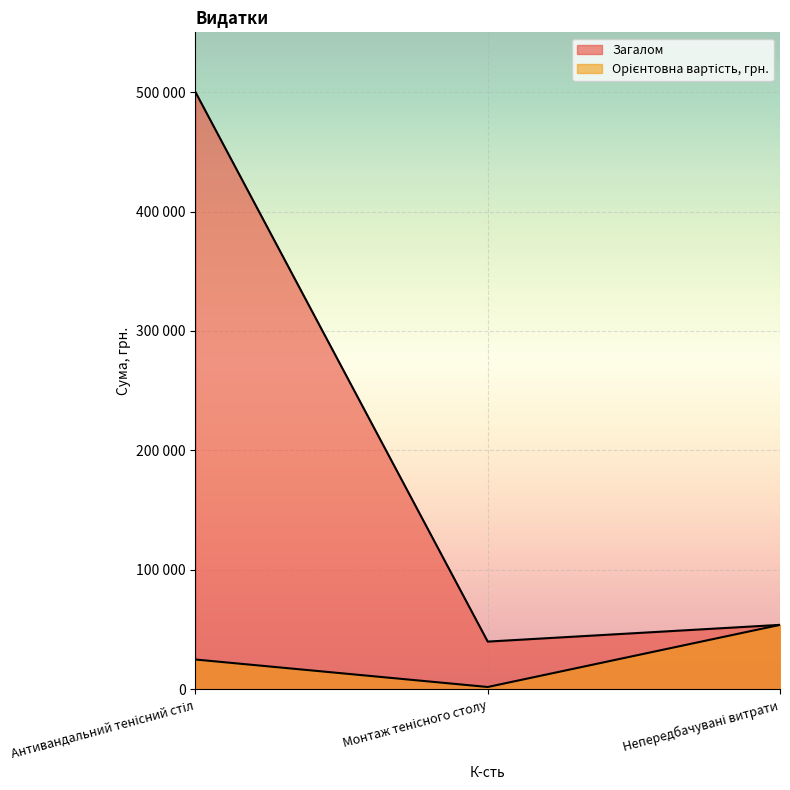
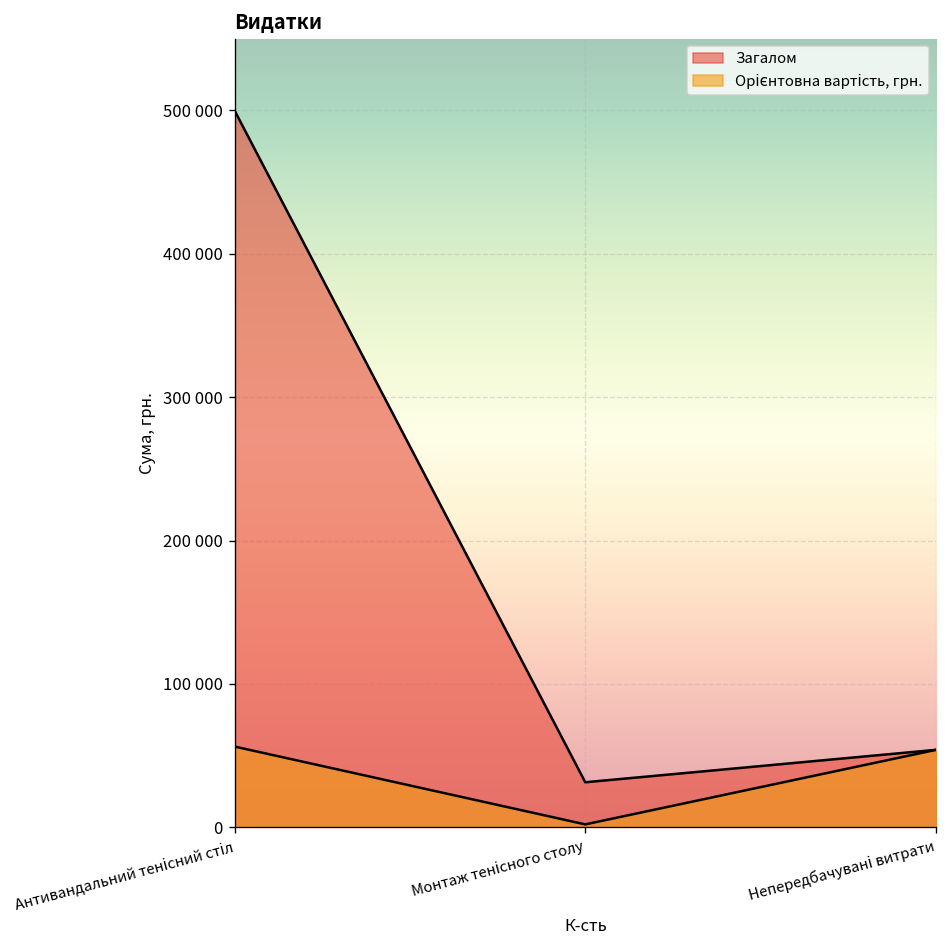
  {
    "Загалом": {
      "Антивандальний тенісний стіл": 500000,
-     "Монтаж тенісного столу": 40000
+     "Монтаж тенісного столу": 31000
    },
    "Орієнтовна вартість, грн.": {
-     "Антивандальний тенісний стіл": 25000,
+     "Антивандальний тенісний стіл": 56000,
      "Монтаж тенісного столу": 2000
    }
  }
